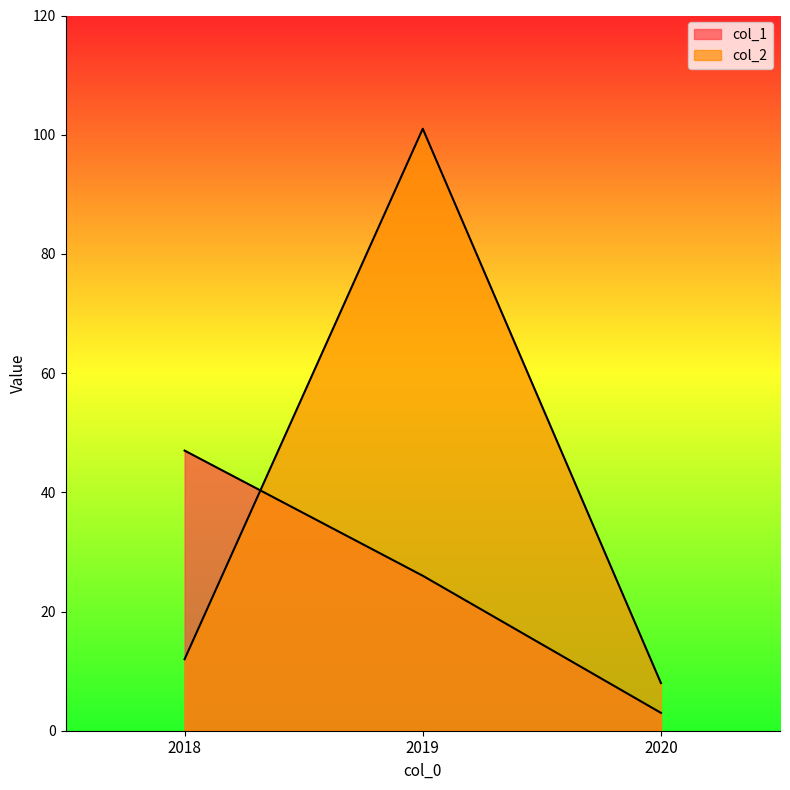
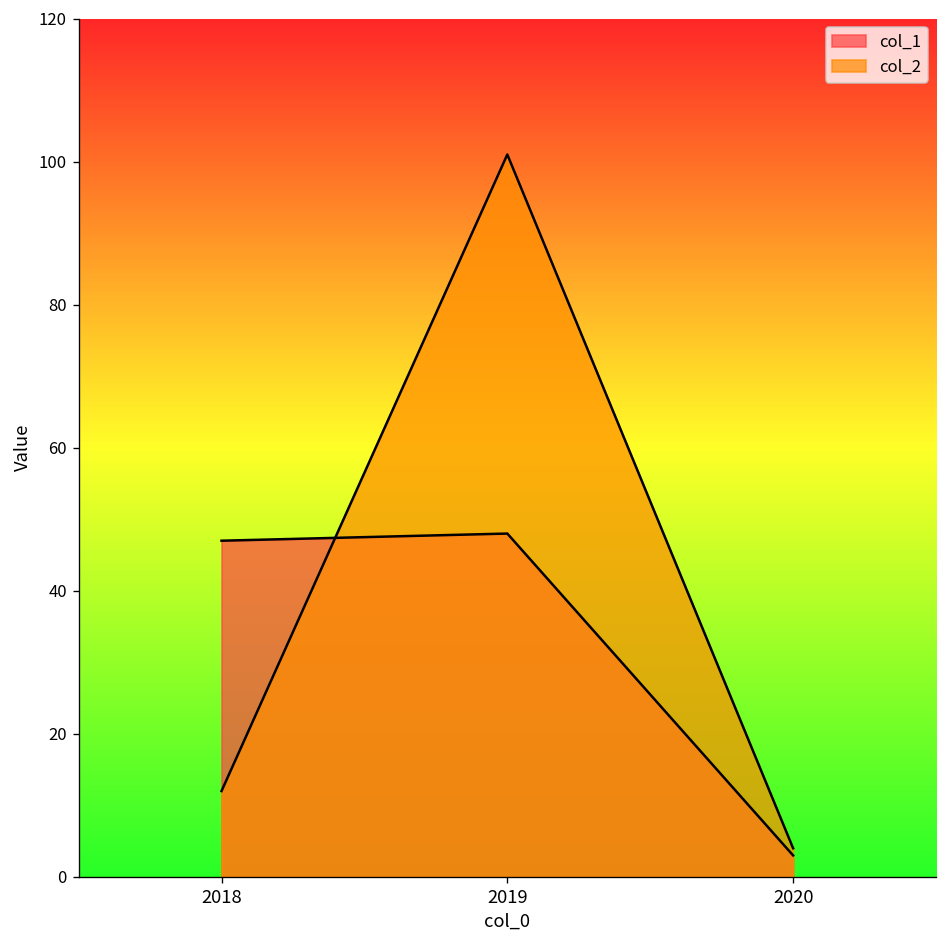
  {
    "col_1": {
      "2018": 47,
-     "2019": 26,
+     "2019": 48,
      "2020": 3
    },
    "col_2": {
      "2018": 12,
      "2019": 101,
-     "2020": 8
+     "2020": 4
    }
  }
